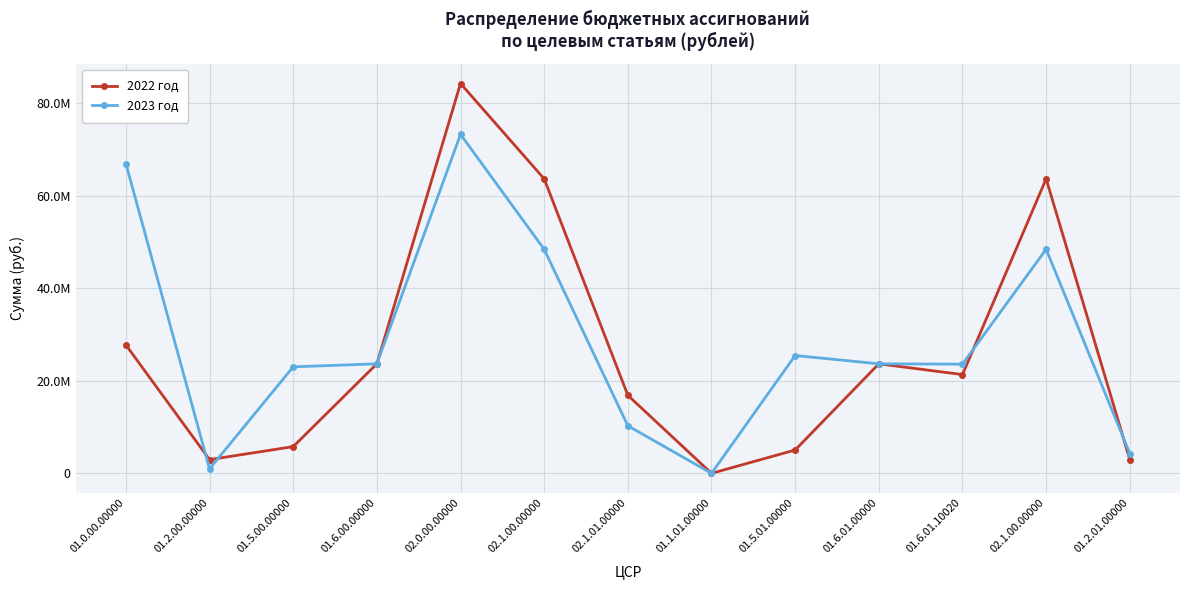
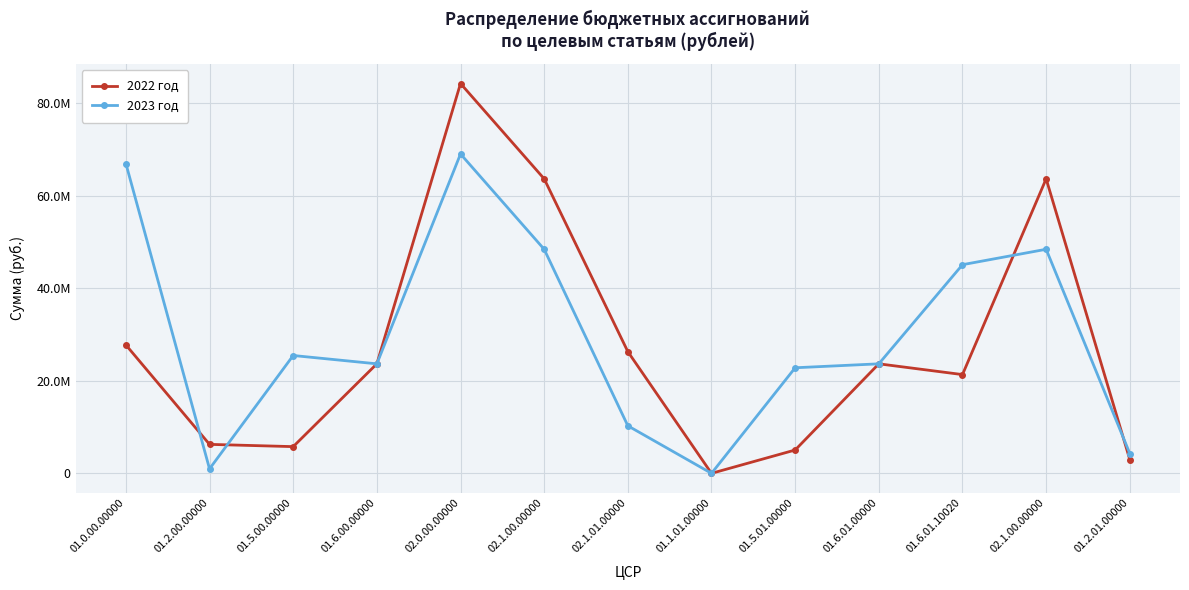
  {
    "2022 год": {
      "01.0.00.00000": 28000000,
-     "01.2.00.00000": 3000000,
+     "01.2.00.00000": 6000000,
      "01.5.00.00000": 6000000,
      "02.0.00.00000": 84000000,
-     "02.1.01.00000": 17000000,
+     "02.1.01.00000": 26000000,
      "01.5.01.00000": 5000000,
      "01.6.01.10020": 21000000,
      "01.2.01.00000": 3000000
    },
    "2023 год": {
      "01.0.00.00000": 67000000,
      "01.2.00.00000": 1000000,
-     "01.5.00.00000": 23000000,
-     "02.0.00.00000": 73000000,
+     "01.5.00.00000": 25000000,
+     "02.0.00.00000": 69000000,
      "02.1.01.00000": 10000000,
-     "01.5.01.00000": 25000000,
-     "01.6.01.10020": 24000000,
+     "01.5.01.00000": 23000000,
+     "01.6.01.10020": 45000000,
      "01.2.01.00000": 4000000
    }
  }
